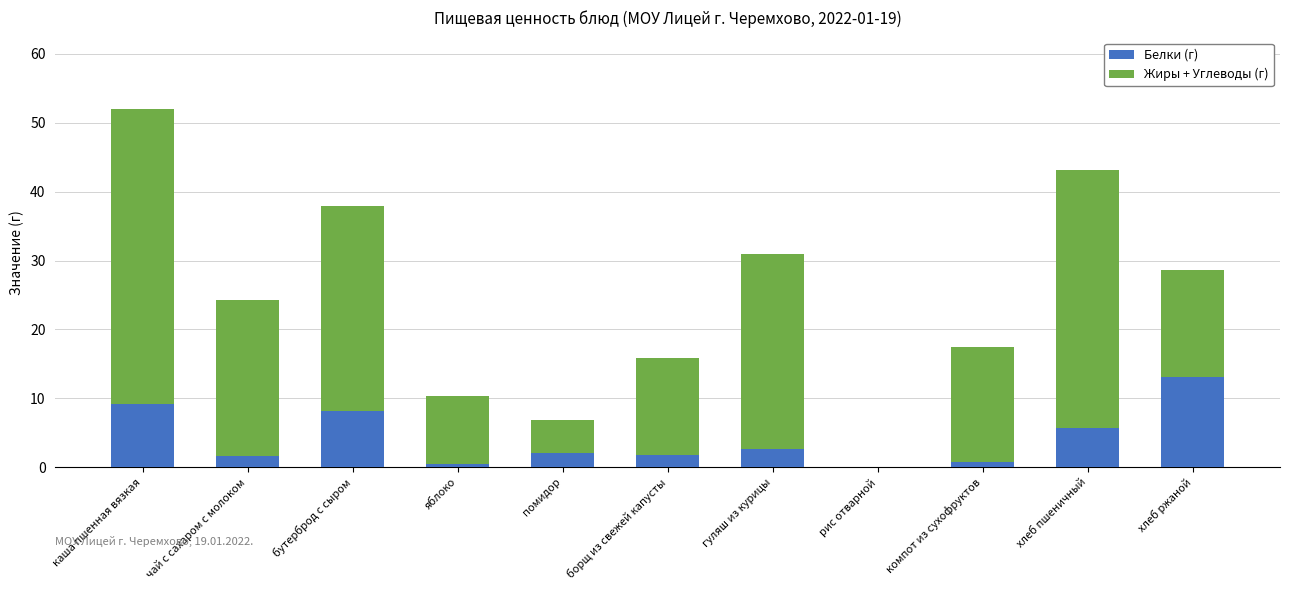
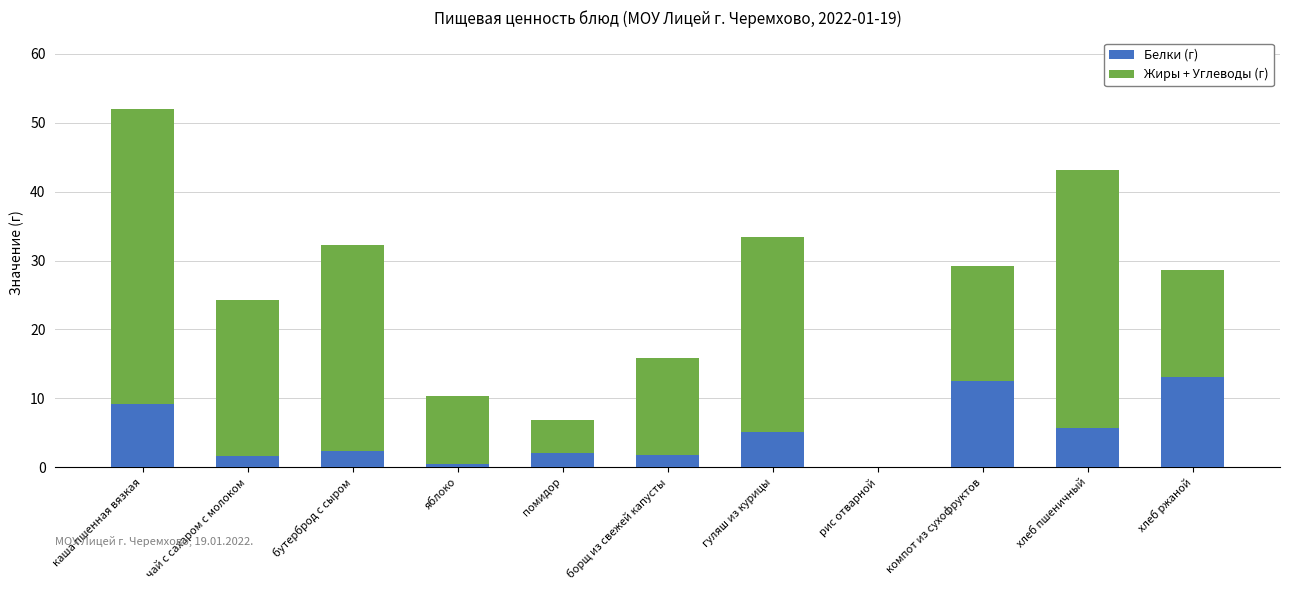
  {
    "Белки (г)": {
      "каша пшенная вязкая": 9,
      "чай с сахаром с молоком": 2,
-     "бутерброд с сыром": 8,
+     "бутерброд с сыром": 2,
      "яблоко": 0,
      "помидор": 2,
      "борщ из свежей капусты": 2,
-     "гуляш из курицы": 3,
+     "гуляш из курицы": 5,
      "рис отварной": 0,
-     "компот из сухофруктов": 1,
+     "компот из сухофруктов": 13,
      "хлеб пшеничный": 6,
      "хлеб ржаной": 13
    },
    "Жиры + Углеводы (г)": {
      "каша пшенная вязкая": 43,
      "чай с сахаром с молоком": 23,
      "бутерброд с сыром": 30,
      "яблоко": 10,
      "помидор": 5,
      "борщ из свежей капусты": 14,
      "гуляш из курицы": 28,
      "рис отварной": 0,
      "компот из сухофруктов": 17,
      "хлеб пшеничный": 38,
      "хлеб ржаной": 16
    }
  }
